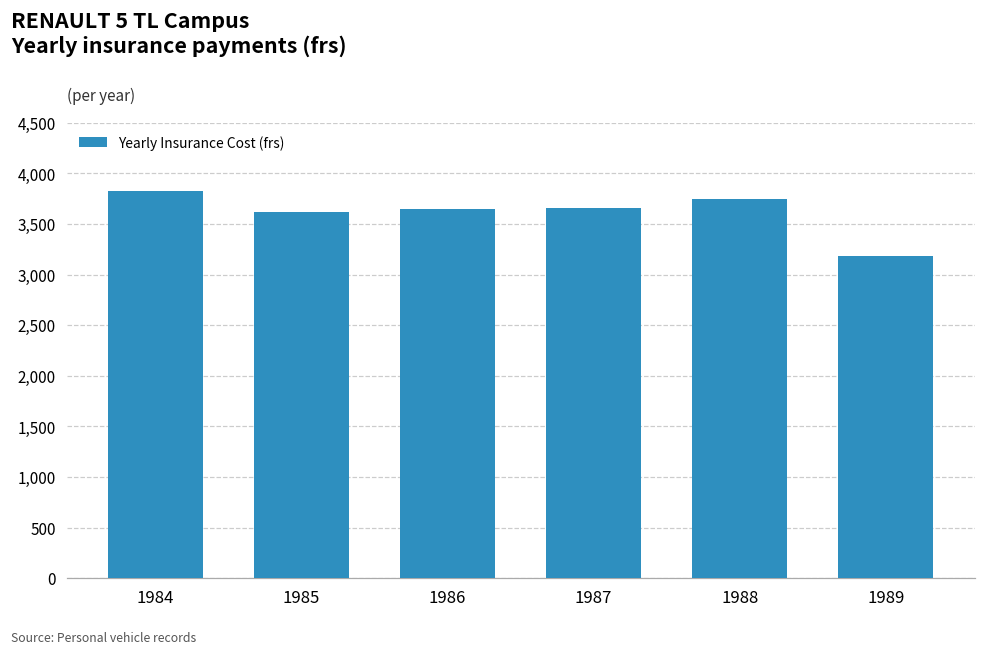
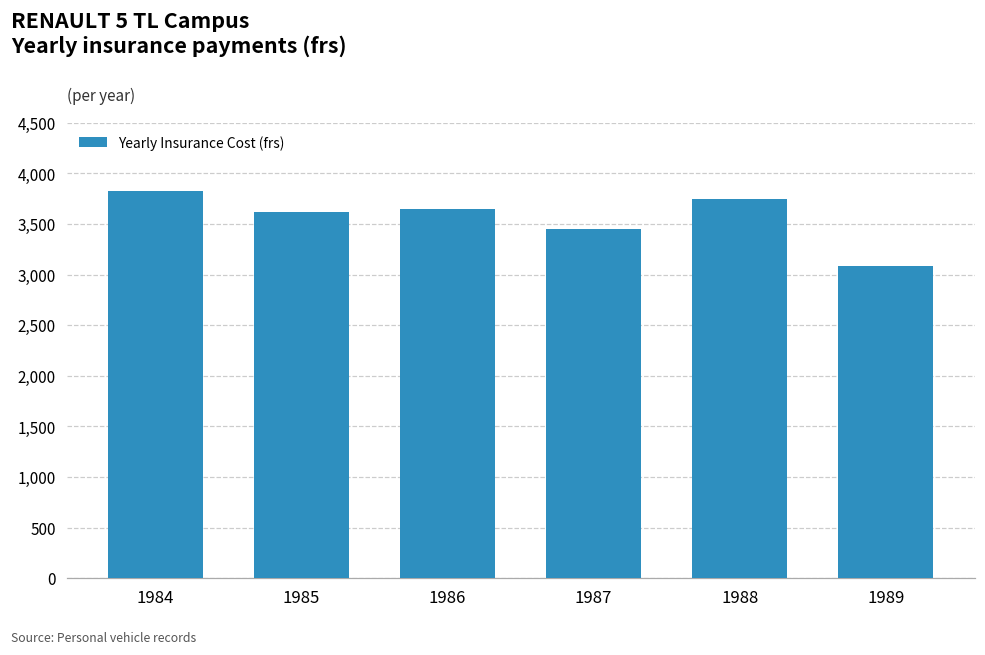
  {
    "1984": "3,800",
    "1985": "3,600",
    "1986": "3,700",
-   "1987": "3,700",
+   "1987": "3,500",
    "1988": "3,700",
-   "1989": "3,200"
+   "1989": "3,100"
  }
